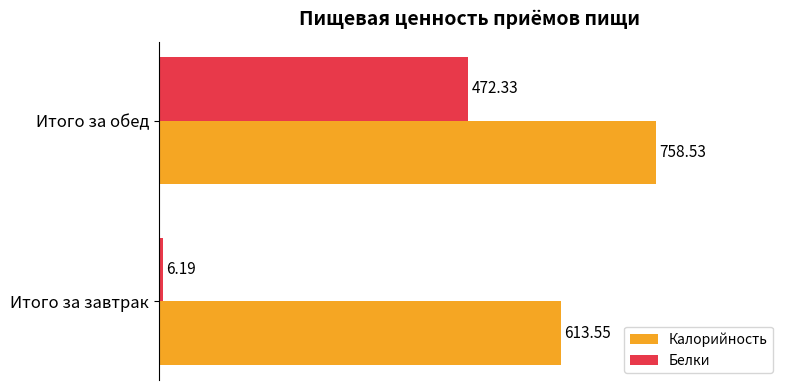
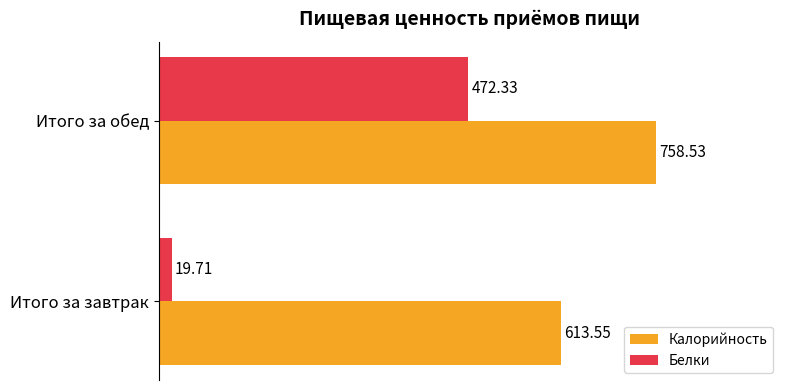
  {
    "Калорийность": {
      "Итого за обед": 758.53,
      "Итого за завтрак": 613.55
    },
    "Белки": {
      "Итого за обед": 472.33,
-     "Итого за завтрак": 6.19
+     "Итого за завтрак": 19.71
    }
  }
